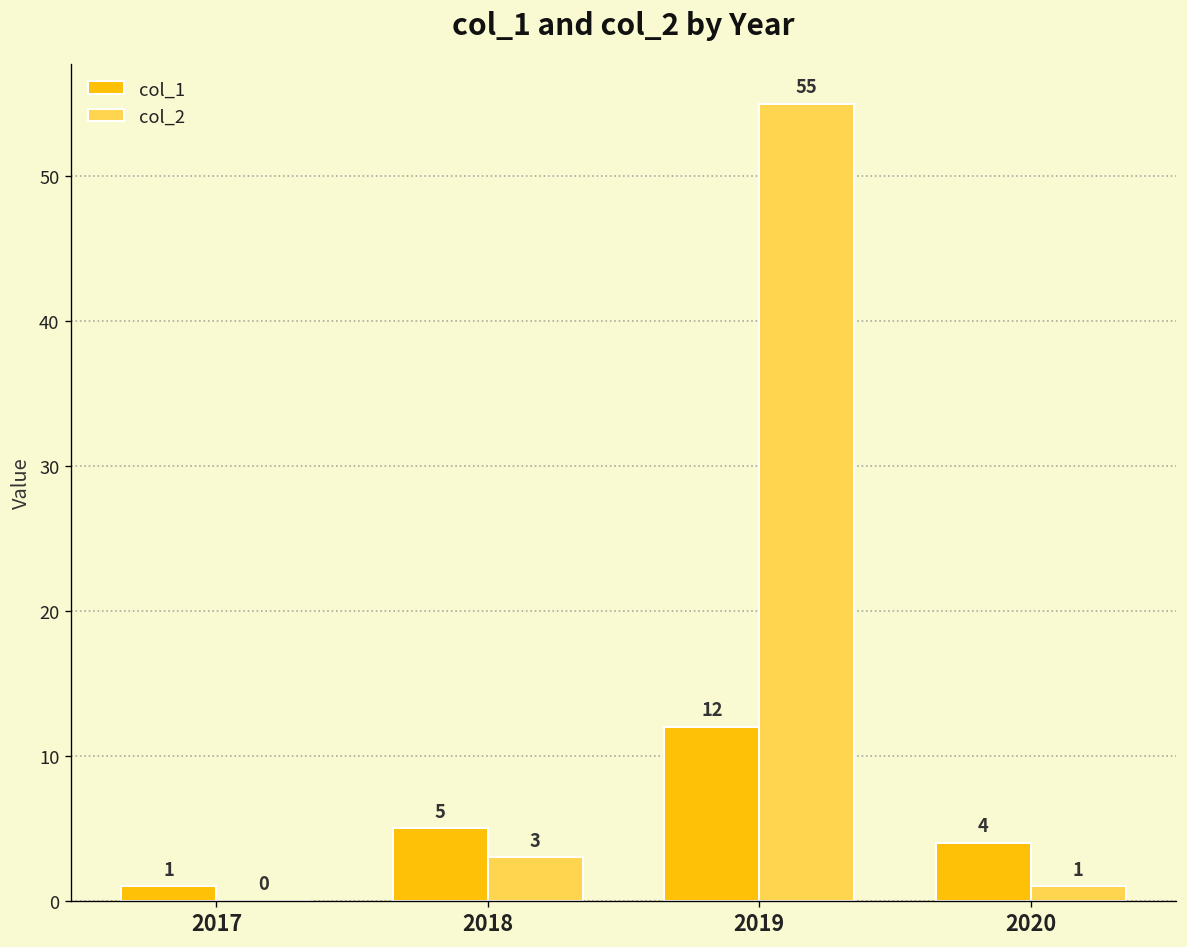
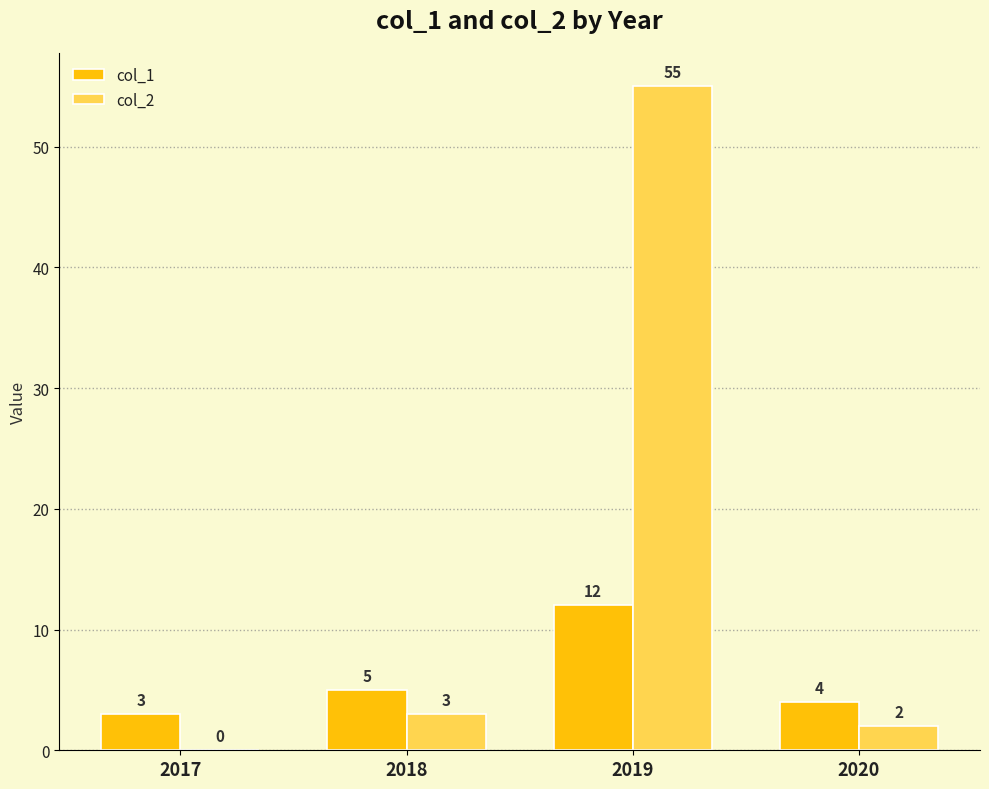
  {
    "col_1": {
-     "2017": 1,
+     "2017": 3,
      "2018": 5,
      "2019": 12,
      "2020": 4
    },
    "col_2": {
      "2017": 0,
      "2018": 3,
      "2019": 55,
-     "2020": 1
+     "2020": 2
    }
  }
